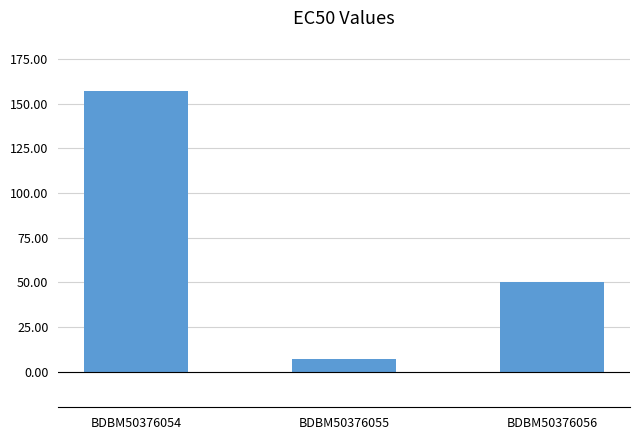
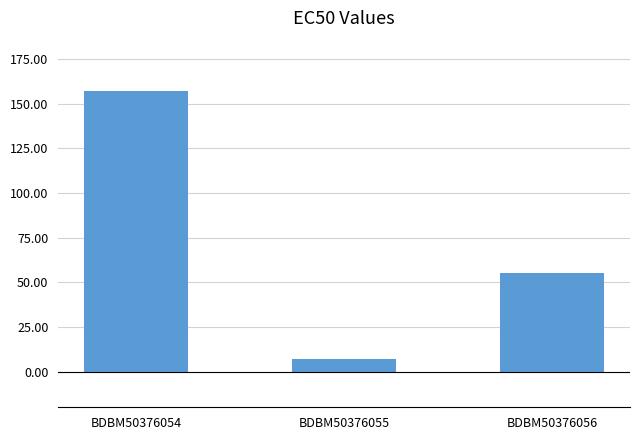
  {
    "BDBM50376054": 157,
    "BDBM50376055": 7,
-   "BDBM50376056": 50
+   "BDBM50376056": 55
  }
